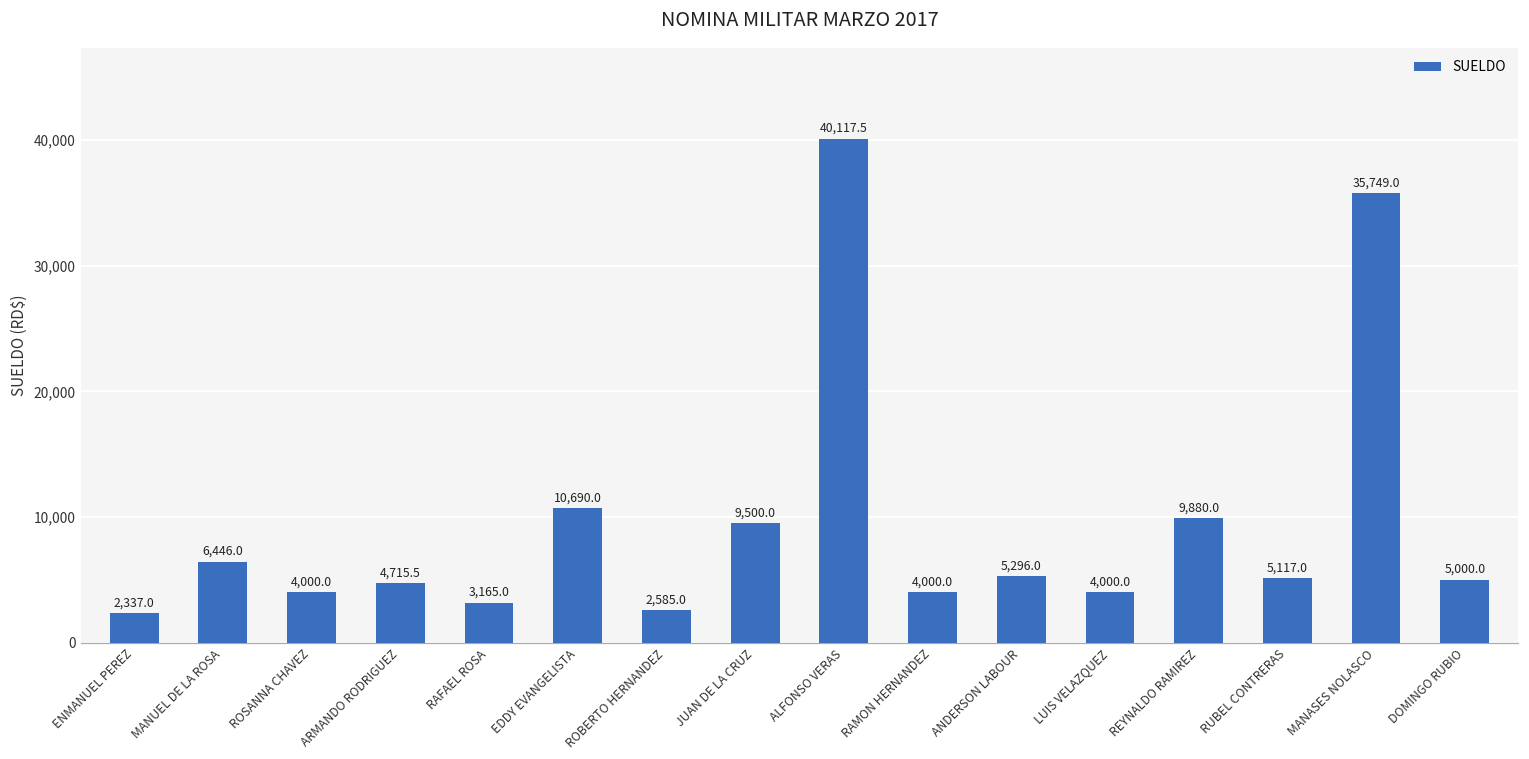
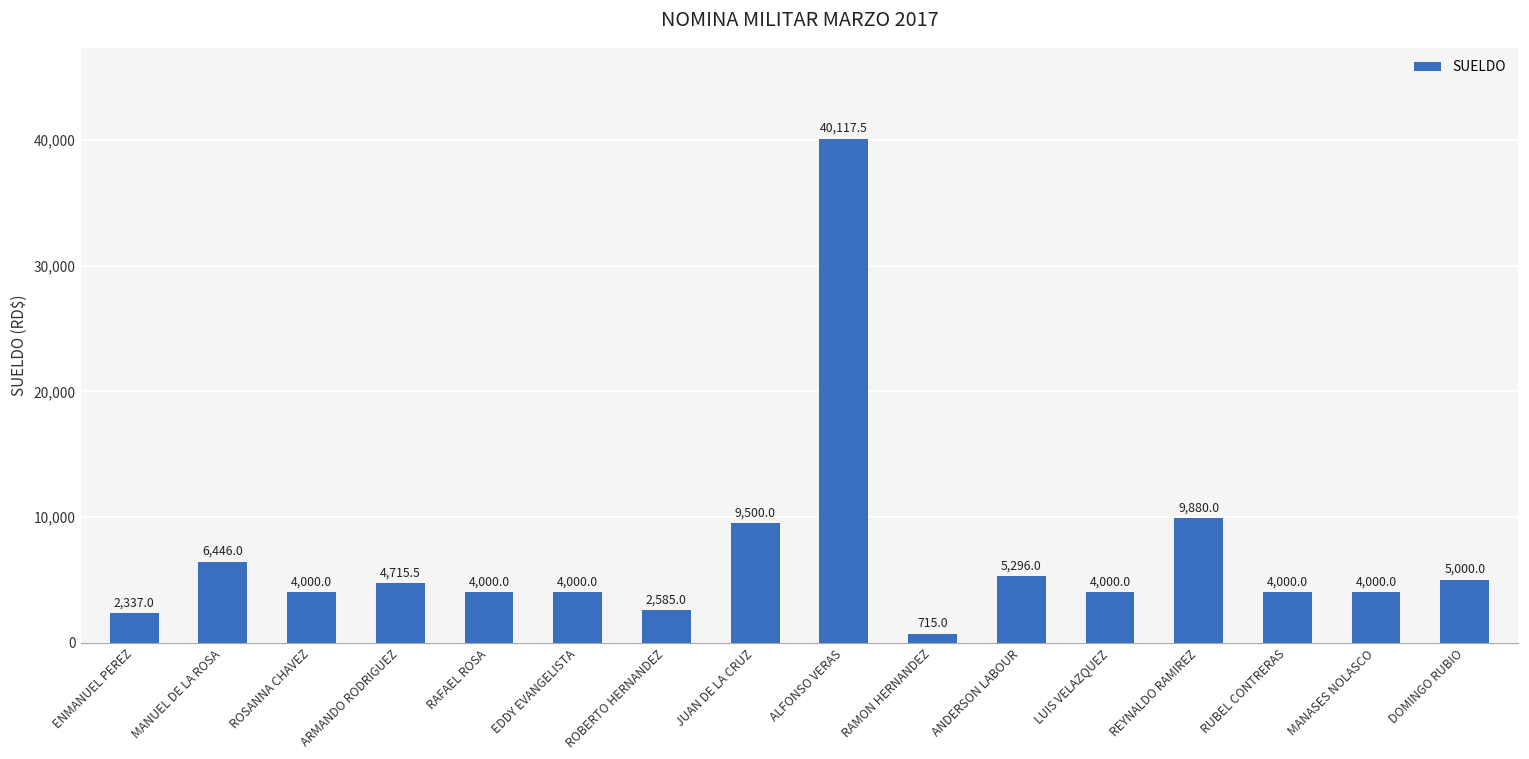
  {
    "ENMANUEL PEREZ": "2,337.0",
    "MANUEL DE LA ROSA": "6,446.0",
    "ROSANNA CHAVEZ": "4,000.0",
    "ARMANDO RODRIGUEZ": "4,715.5",
-   "RAFAEL ROSA": "3,165.0",
-   "EDDY EVANGELISTA": "10,690.0",
+   "RAFAEL ROSA": "4,000.0",
+   "EDDY EVANGELISTA": "4,000.0",
    "ROBERTO HERNANDEZ": "2,585.0",
    "JUAN DE LA CRUZ": "9,500.0",
    "ALFONSO VERAS": "40,117.5",
-   "RAMON HERNANDEZ": "4,000.0",
+   "RAMON HERNANDEZ": "715.0",
    "ANDERSON LABOUR": "5,296.0",
    "LUIS VELAZQUEZ": "4,000.0",
    "REYNALDO RAMIREZ": "9,880.0",
-   "RUBEL CONTRERAS": "5,117.0",
-   "MANASES NOLASCO": "35,749.0",
+   "RUBEL CONTRERAS": "4,000.0",
+   "MANASES NOLASCO": "4,000.0",
    "DOMINGO RUBIO": "5,000.0"
  }
